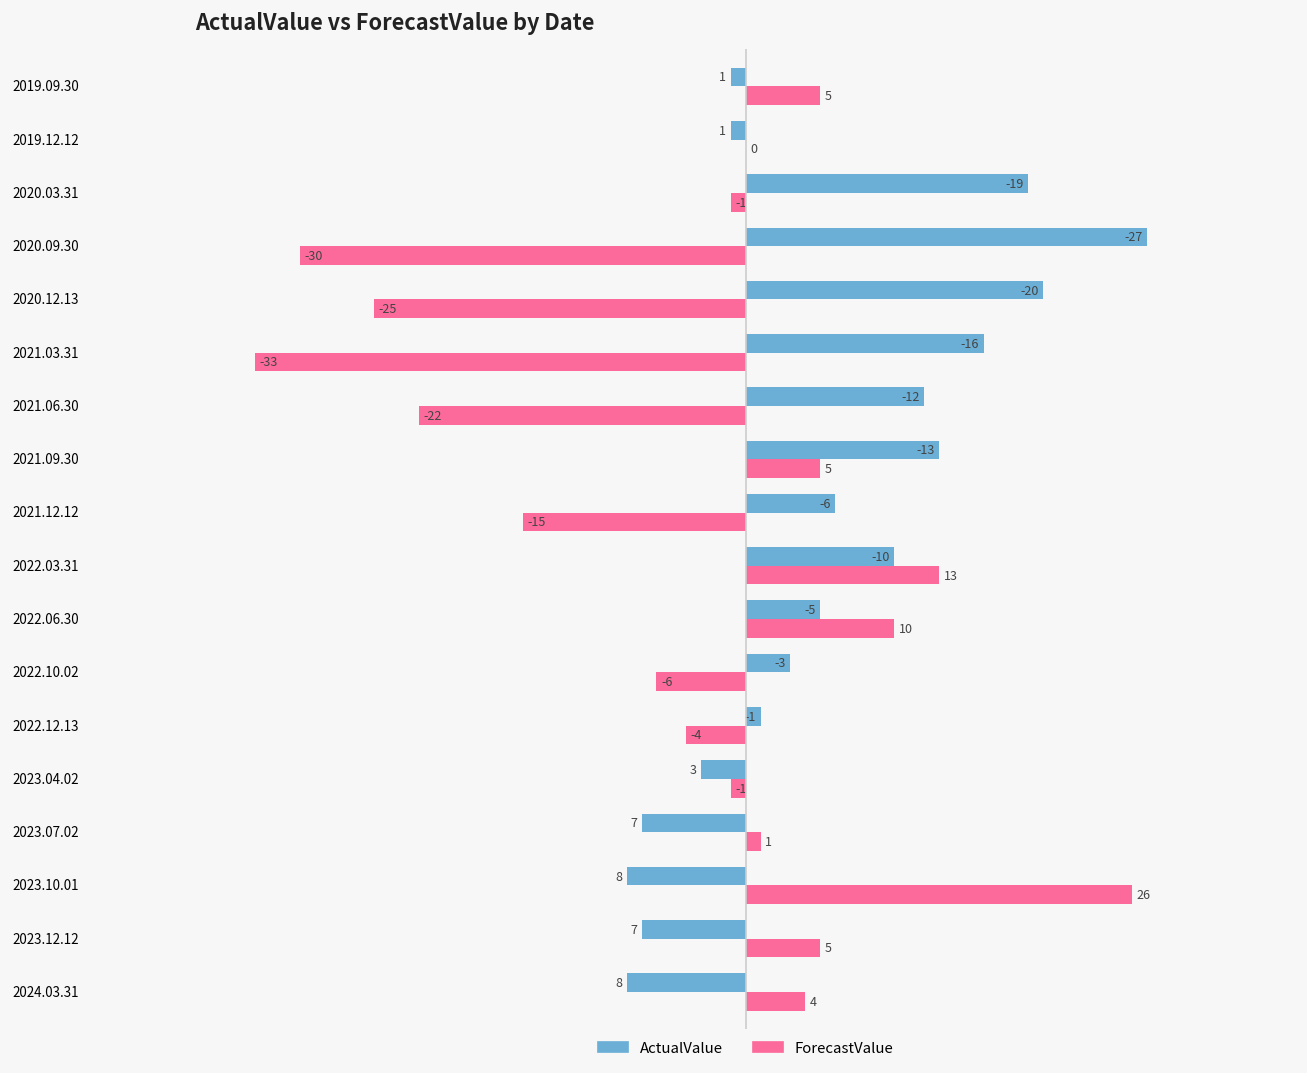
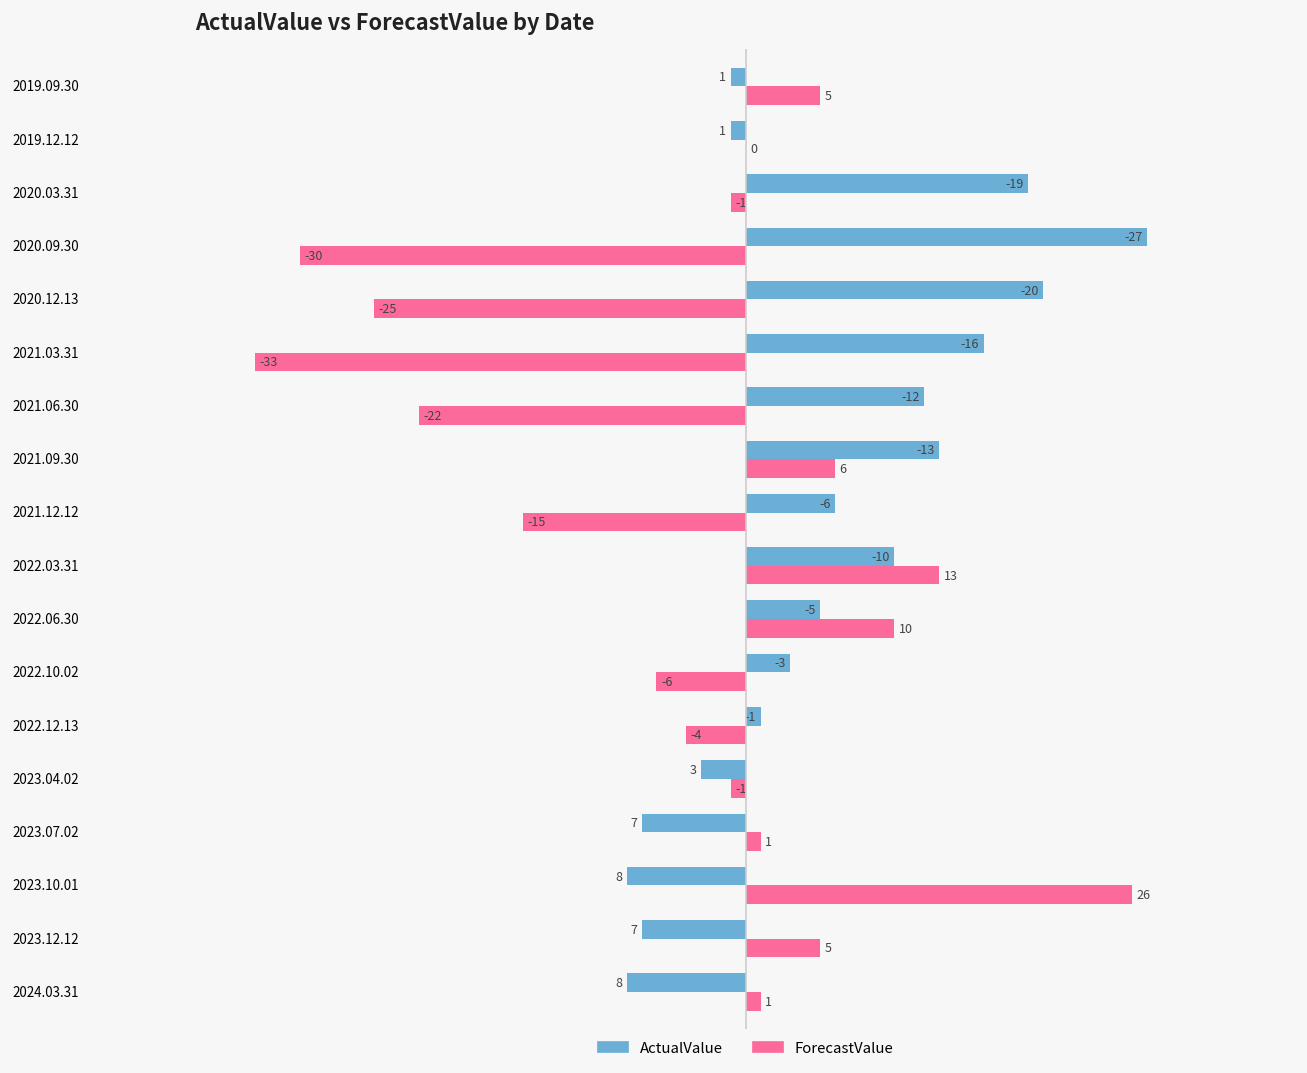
  {
    "ForecastValue": {
      "2019.09.30": 5,
      "2019.12.12": 0,
      "2020.03.31": -1,
      "2020.09.30": -30,
      "2020.12.13": -25,
      "2021.03.31": -33,
      "2021.06.30": -22,
-     "2021.09.30": 5,
+     "2021.09.30": 6,
      "2021.12.12": -15,
      "2022.03.31": 13,
      "2022.06.30": 10,
      "2022.10.02": -6,
      "2022.12.13": -4,
      "2023.04.02": -1,
      "2023.07.02": 1,
      "2023.10.01": 26,
      "2023.12.12": 5,
-     "2024.03.31": 4
+     "2024.03.31": 1
    }
  }
